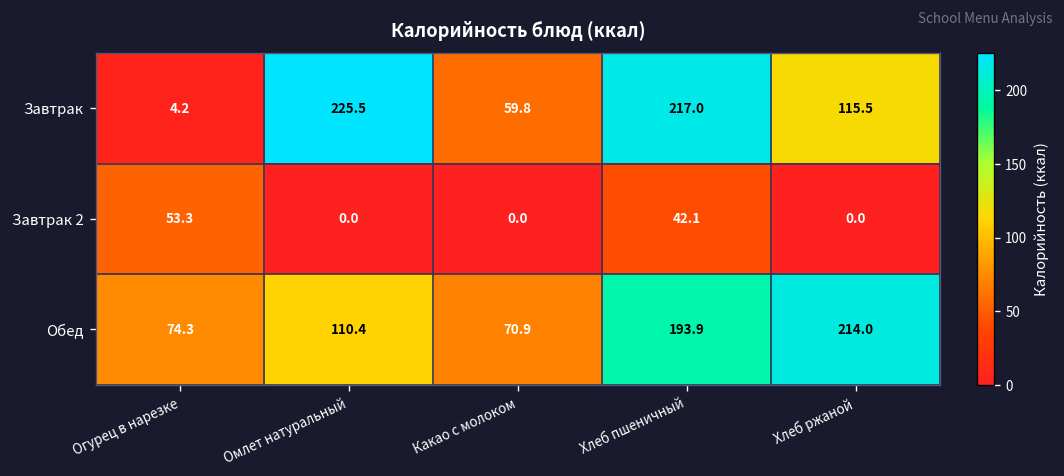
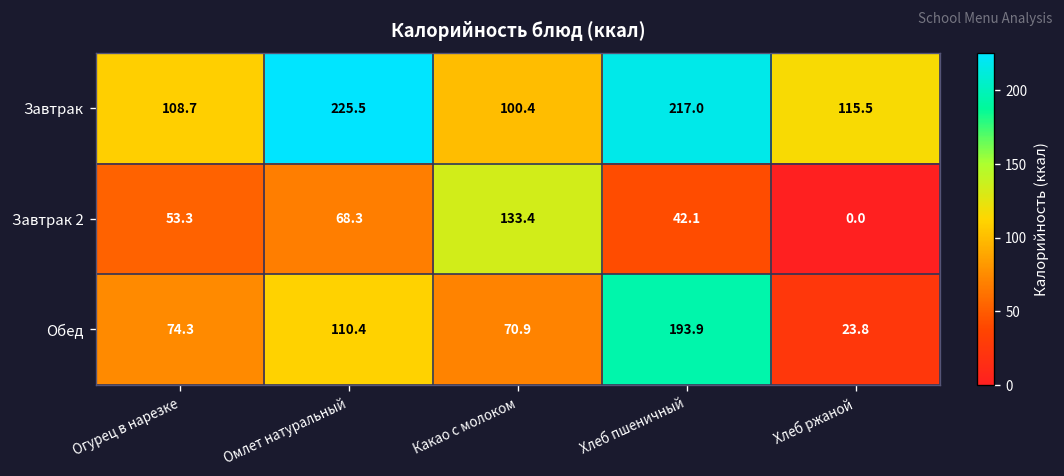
  {
    "Завтрак": {
-     "Огурец в нарезке": 4.2,
+     "Огурец в нарезке": 108.7,
      "Омлет натуральный": 225.5,
-     "Какао с молоком": 59.8,
+     "Какао с молоком": 100.4,
      "Хлеб пшеничный": 217.0,
      "Хлеб ржаной": 115.5
    },
    "Завтрак 2": {
      "Огурец в нарезке": 53.3,
-     "Омлет натуральный": 0.0,
-     "Какао с молоком": 0.0,
+     "Омлет натуральный": 68.3,
+     "Какао с молоком": 133.4,
      "Хлеб пшеничный": 42.1,
      "Хлеб ржаной": 0.0
    },
    "Обед": {
      "Огурец в нарезке": 74.3,
      "Омлет натуральный": 110.4,
      "Какао с молоком": 70.9,
      "Хлеб пшеничный": 193.9,
-     "Хлеб ржаной": 214.0
+     "Хлеб ржаной": 23.8
    }
  }
